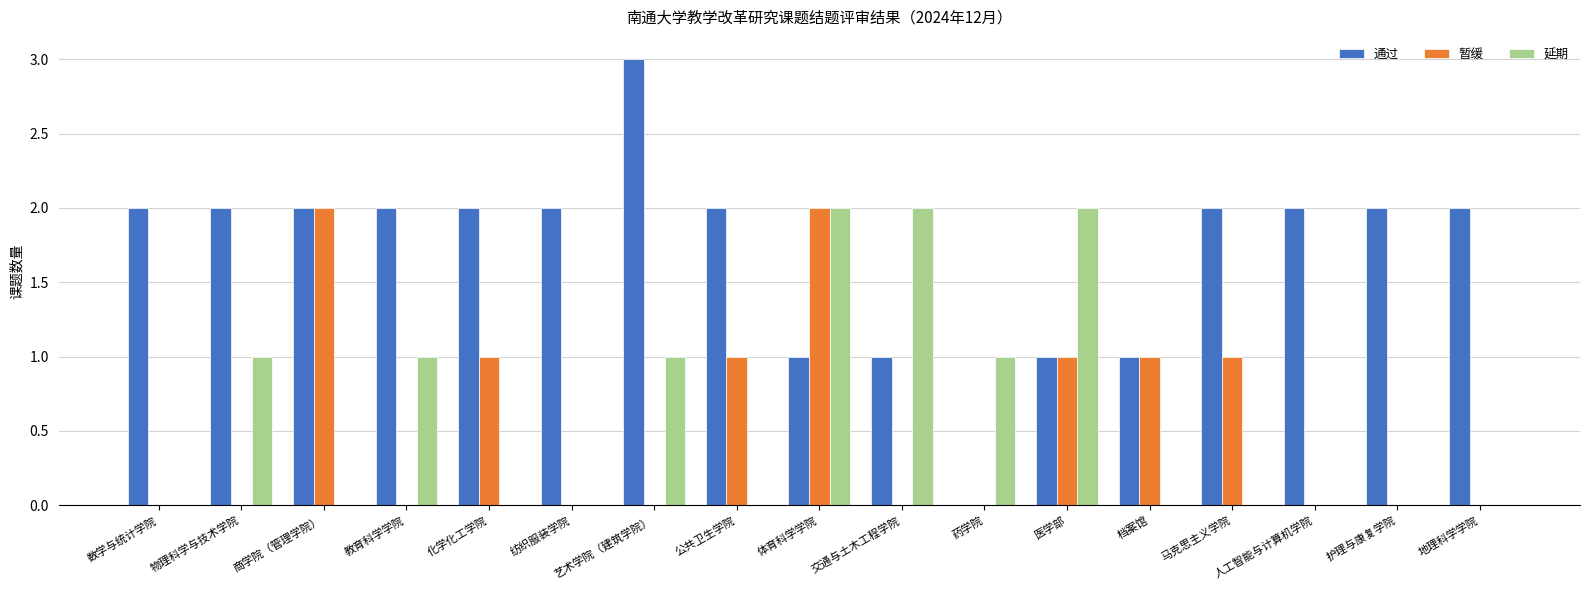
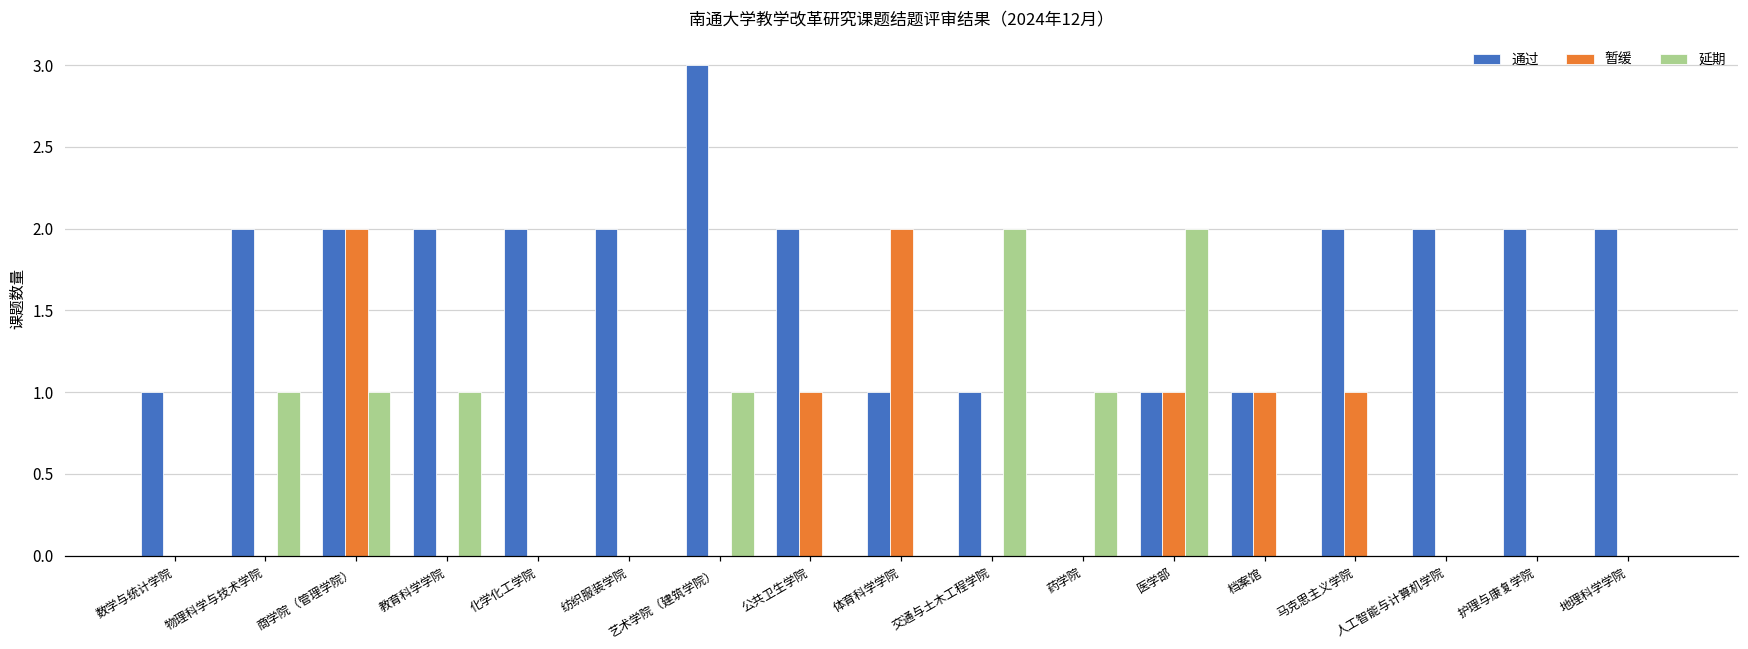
  {
    "通过": {
-     "数学与统计学院": 2,
+     "数学与统计学院": 1,
      "物理科学与技术学院": 2,
      "商学院（管理学院）": 2,
      "教育科学学院": 2,
      "化学化工学院": 2,
      "纺织服装学院": 2,
      "艺术学院（建筑学院）": 3,
      "公共卫生学院": 2,
      "体育科学学院": 1,
      "交通与土木工程学院": 1,
      "药学院": 0,
      "医学部": 1,
      "档案馆": 1,
      "马克思主义学院": 2,
      "人工智能与计算机学院": 2,
      "护理与康复学院": 2,
      "地理科学学院": 2
    },
    "暂缓": {
      "数学与统计学院": 0,
      "物理科学与技术学院": 0,
      "商学院（管理学院）": 2,
      "教育科学学院": 0,
-     "化学化工学院": 1,
+     "化学化工学院": 0,
      "纺织服装学院": 0,
      "艺术学院（建筑学院）": 0,
      "公共卫生学院": 1,
      "体育科学学院": 2,
      "交通与土木工程学院": 0,
      "药学院": 0,
      "医学部": 1,
      "档案馆": 1,
      "马克思主义学院": 1,
      "人工智能与计算机学院": 0,
      "护理与康复学院": 0,
      "地理科学学院": 0
    },
    "延期": {
      "数学与统计学院": 0,
      "物理科学与技术学院": 1,
-     "商学院（管理学院）": 0,
+     "商学院（管理学院）": 1,
      "教育科学学院": 1,
      "化学化工学院": 0,
      "纺织服装学院": 0,
      "艺术学院（建筑学院）": 1,
      "公共卫生学院": 0,
-     "体育科学学院": 2,
+     "体育科学学院": 0,
      "交通与土木工程学院": 2,
      "药学院": 1,
      "医学部": 2,
      "档案馆": 0,
      "马克思主义学院": 0,
      "人工智能与计算机学院": 0,
      "护理与康复学院": 0,
      "地理科学学院": 0
    }
  }
